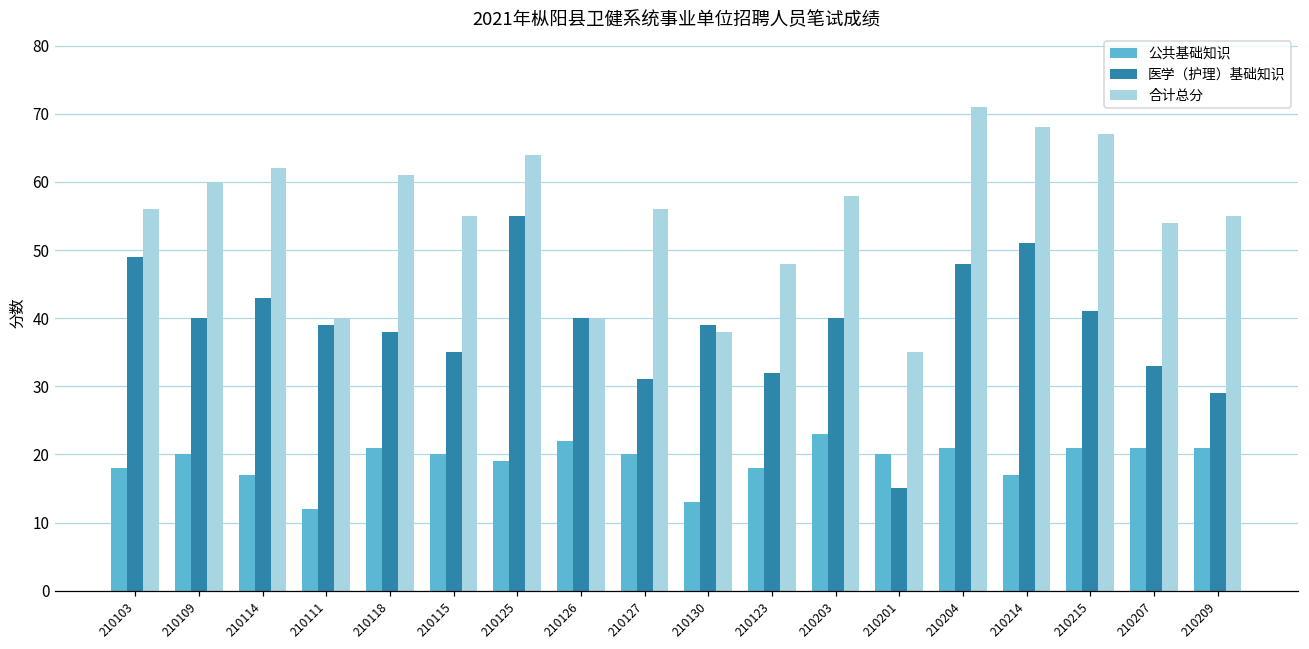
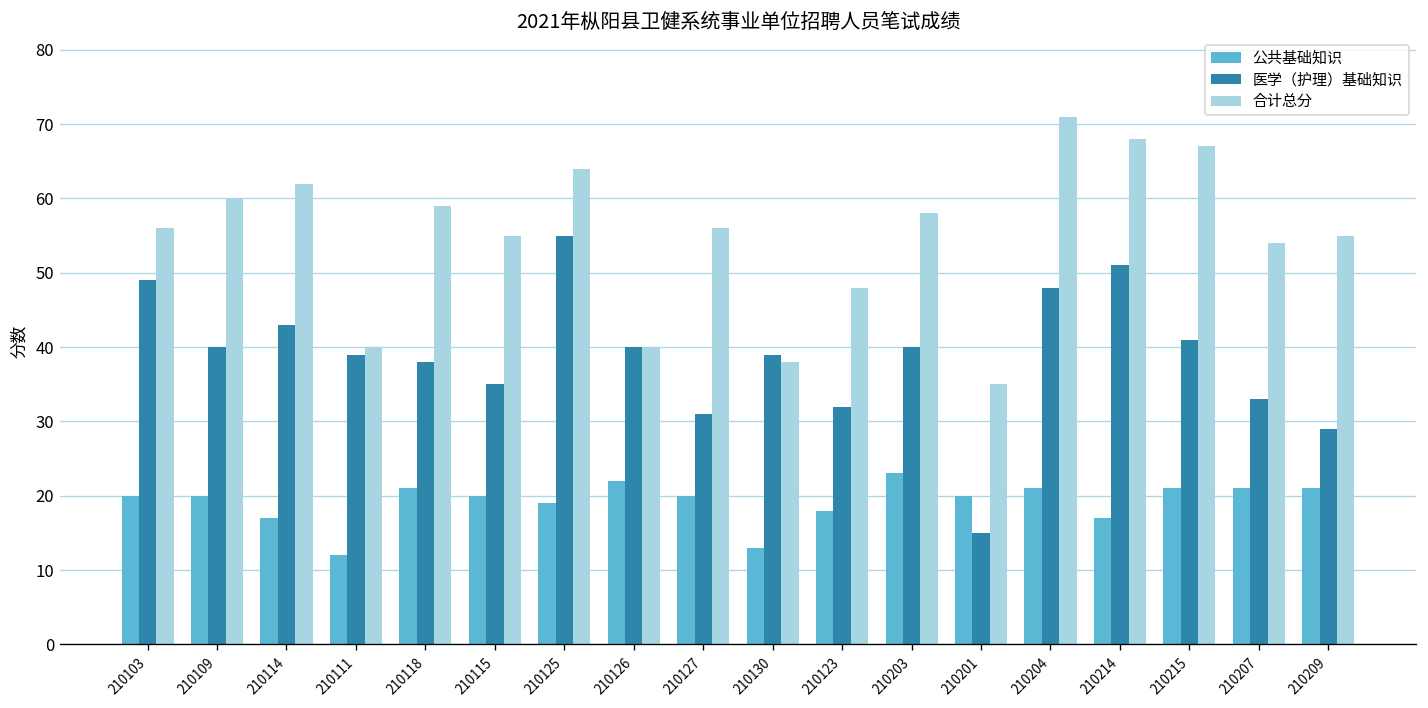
  {
    "公共基础知识": {
-     "210103": 18,
+     "210103": 20,
      "210109": 20,
      "210114": 17,
      "210111": 12,
      "210118": 21,
      "210115": 20,
      "210125": 19,
      "210126": 22,
      "210127": 20,
      "210130": 13,
      "210123": 18,
      "210203": 23,
      "210201": 20,
      "210204": 21,
      "210214": 17,
      "210215": 21,
      "210207": 21,
      "210209": 21
    },
    "医学（护理）基础知识": {
      "210103": 49,
      "210109": 40,
      "210114": 43,
      "210111": 39,
      "210118": 38,
      "210115": 35,
      "210125": 55,
      "210126": 40,
      "210127": 31,
      "210130": 39,
      "210123": 32,
      "210203": 40,
      "210201": 15,
      "210204": 48,
      "210214": 51,
      "210215": 41,
      "210207": 33,
      "210209": 29
    },
    "合计总分": {
      "210103": 56,
      "210109": 60,
      "210114": 62,
      "210111": 40,
-     "210118": 61,
+     "210118": 59,
      "210115": 55,
      "210125": 64,
      "210126": 40,
      "210127": 56,
      "210130": 38,
      "210123": 48,
      "210203": 58,
      "210201": 35,
      "210204": 71,
      "210214": 68,
      "210215": 67,
      "210207": 54,
      "210209": 55
    }
  }
